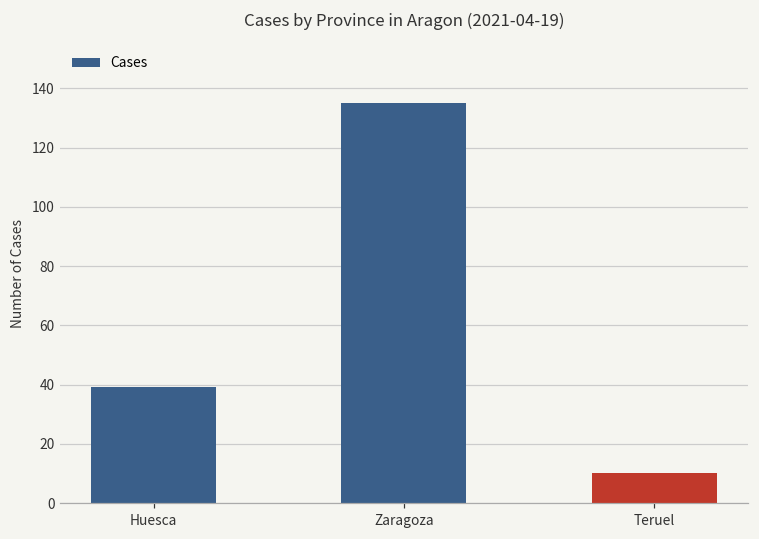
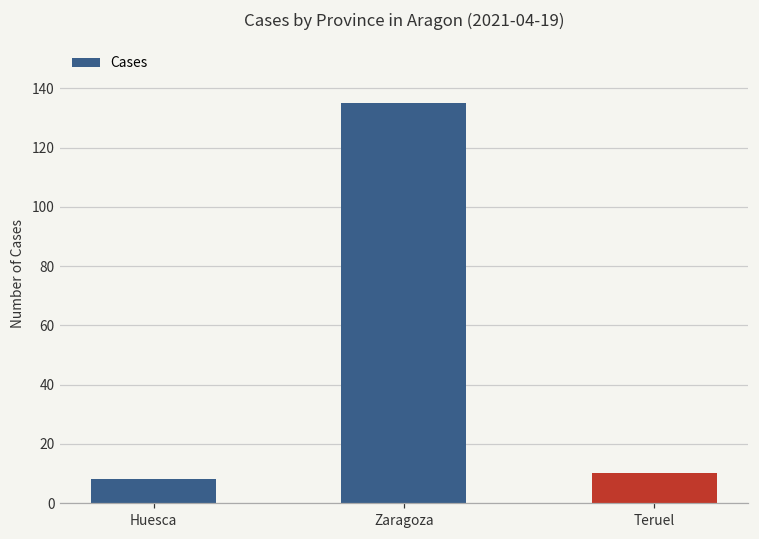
  {
-   "Huesca": 39,
+   "Huesca": 8,
    "Zaragoza": 135,
    "Teruel": 10
  }
